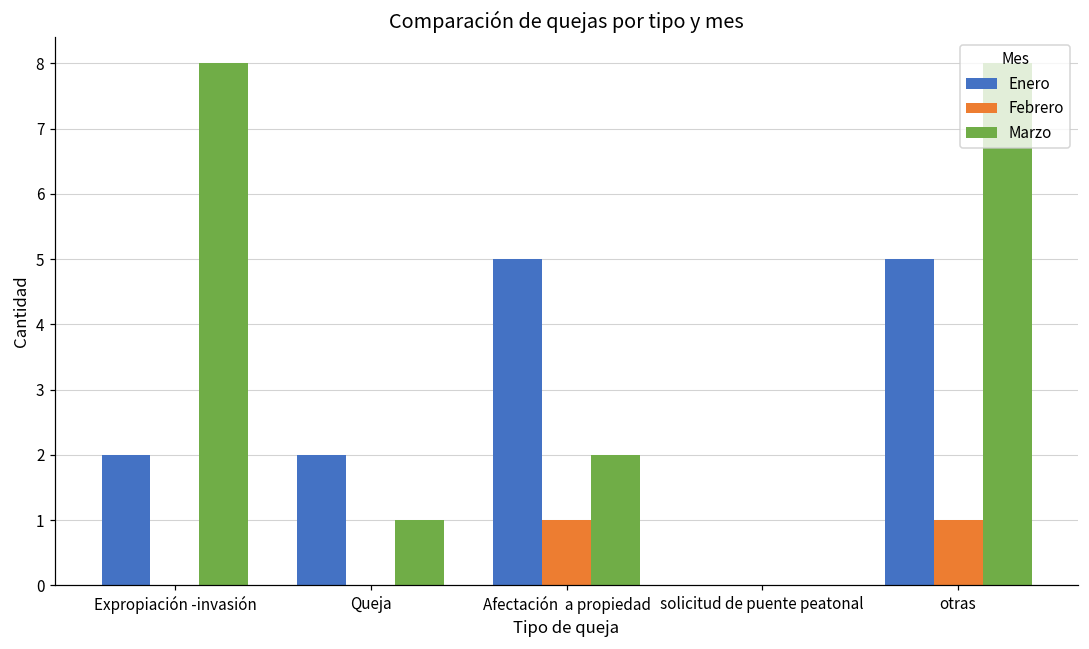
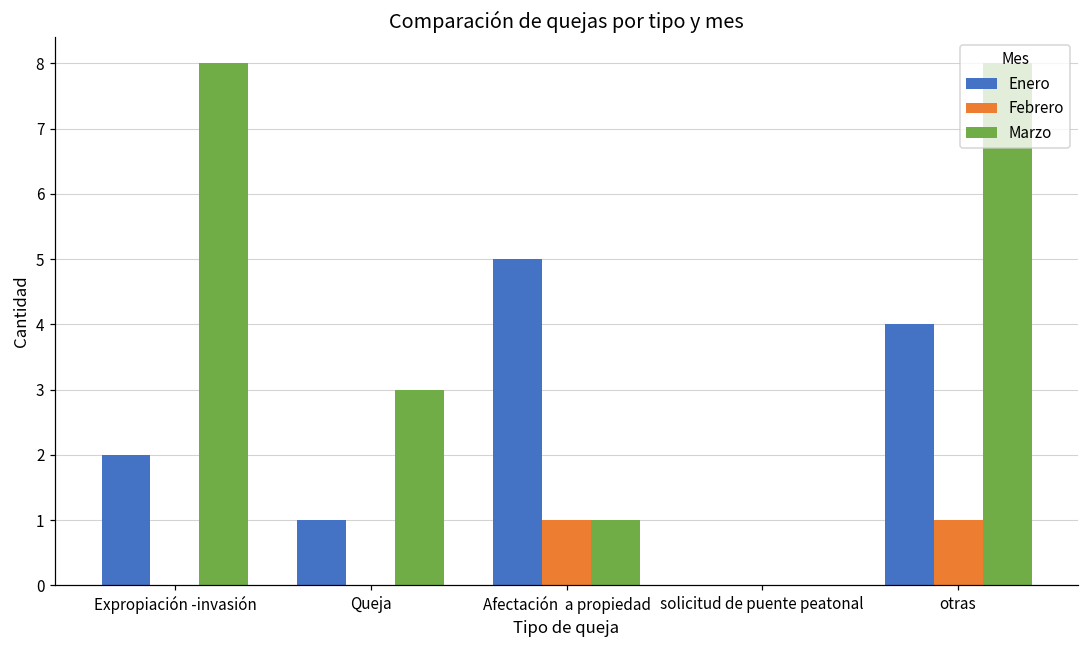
  {
    "Enero": {
      "Expropiación -invasión": 2,
-     "Queja": 2,
+     "Queja": 1,
      "Afectación a propiedad": 5,
      "solicitud de puente peatonal": 0,
-     "otras": 5
+     "otras": 4
    },
    "Febrero": {
      "Expropiación -invasión": 0,
      "Queja": 0,
      "Afectación a propiedad": 1,
      "solicitud de puente peatonal": 0,
      "otras": 1
    },
    "Marzo": {
      "Expropiación -invasión": 8,
-     "Queja": 1,
-     "Afectación a propiedad": 2,
+     "Queja": 3,
+     "Afectación a propiedad": 1,
      "solicitud de puente peatonal": 0
    }
  }
